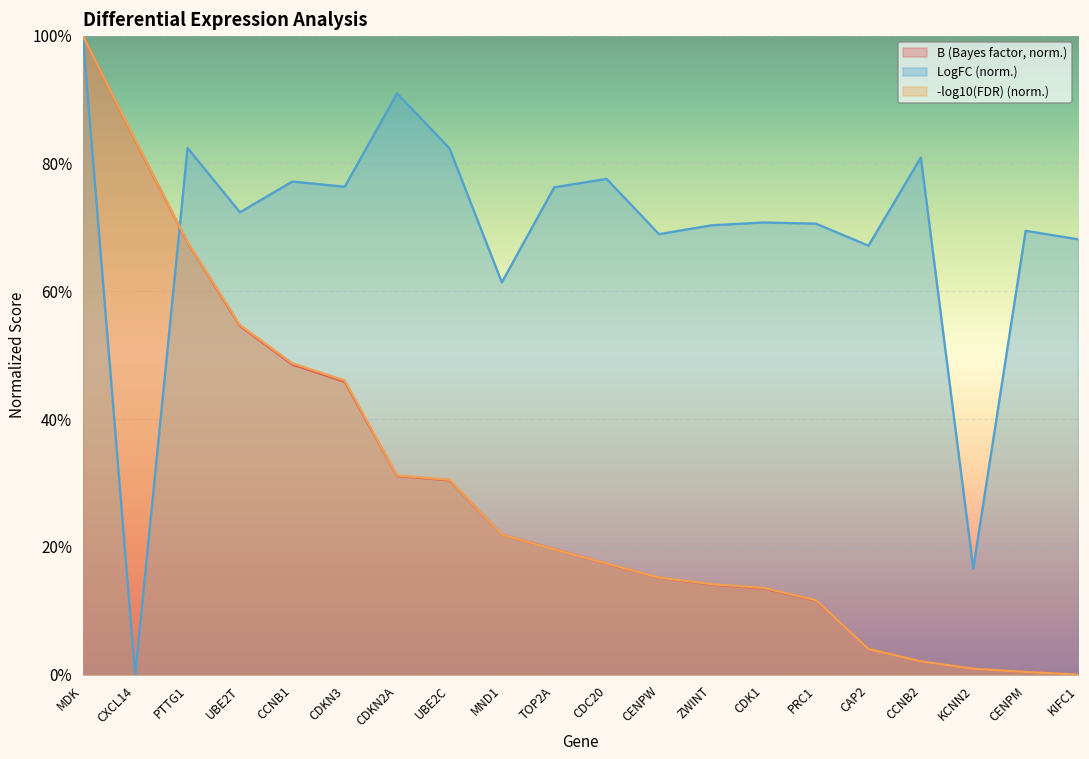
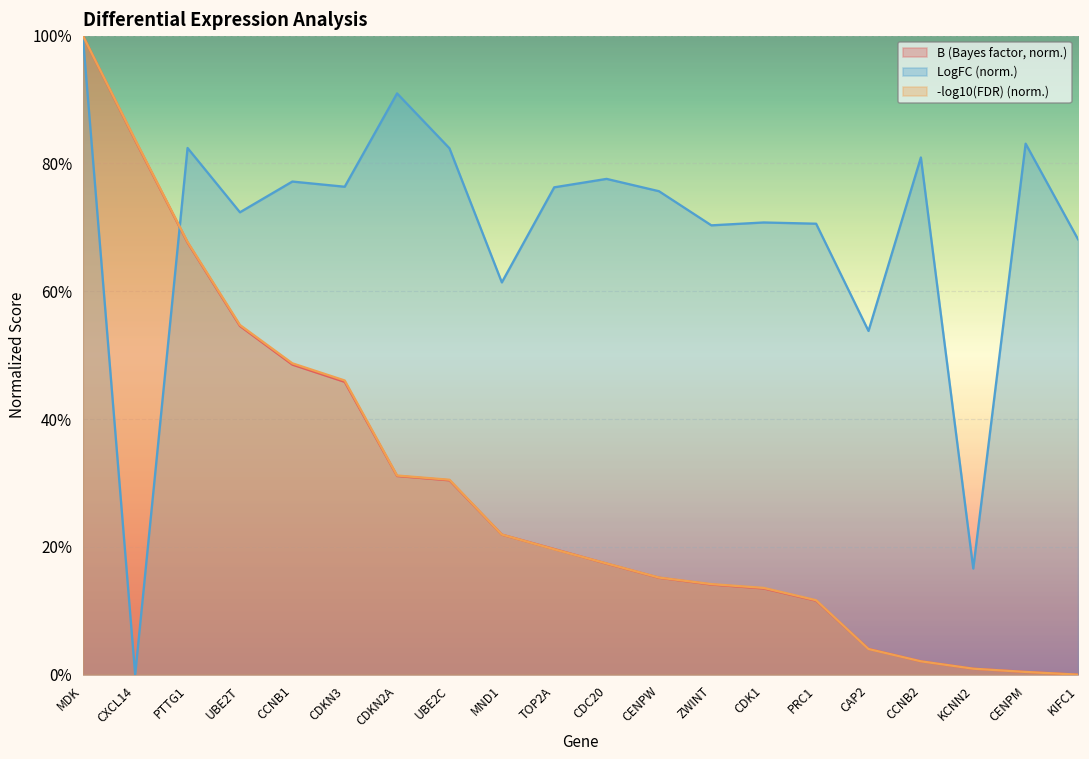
  {
    "LogFC (norm.)": {
      "CXCL14": "0%",
      "PTTG1": "82%",
      "UBE2T": "72%",
      "CCNB1": "77%",
      "CDKN3": "76%",
      "CDKN2A": "91%",
      "UBE2C": "82%",
      "MND1": "61%",
      "TOP2A": "76%",
      "CDC20": "78%",
-     "CENPW": "69%",
+     "CENPW": "76%",
      "ZWINT": "70%",
      "CDK1": "71%",
      "PRC1": "71%",
-     "CAP2": "67%",
+     "CAP2": "54%",
      "CCNB2": "81%",
      "KCNN2": "17%",
-     "CENPM": "69%",
+     "CENPM": "83%",
      "KIFC1": "68%"
    }
  }
